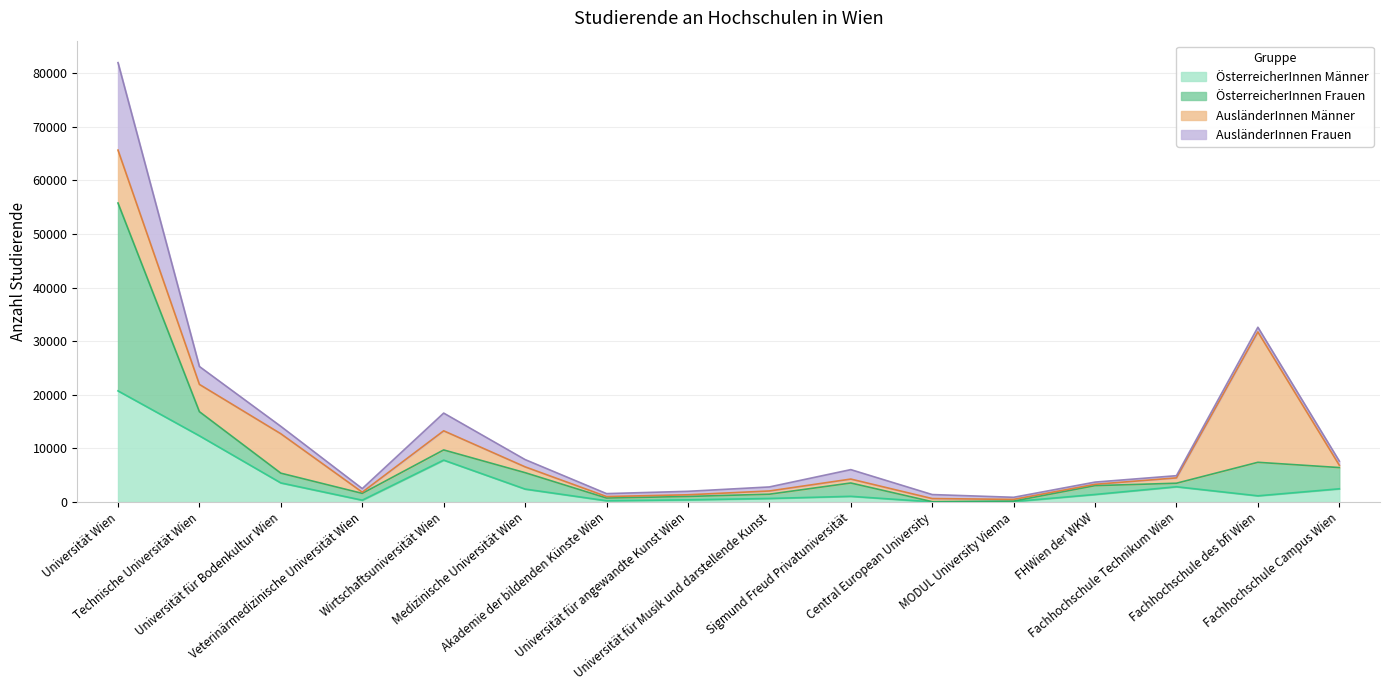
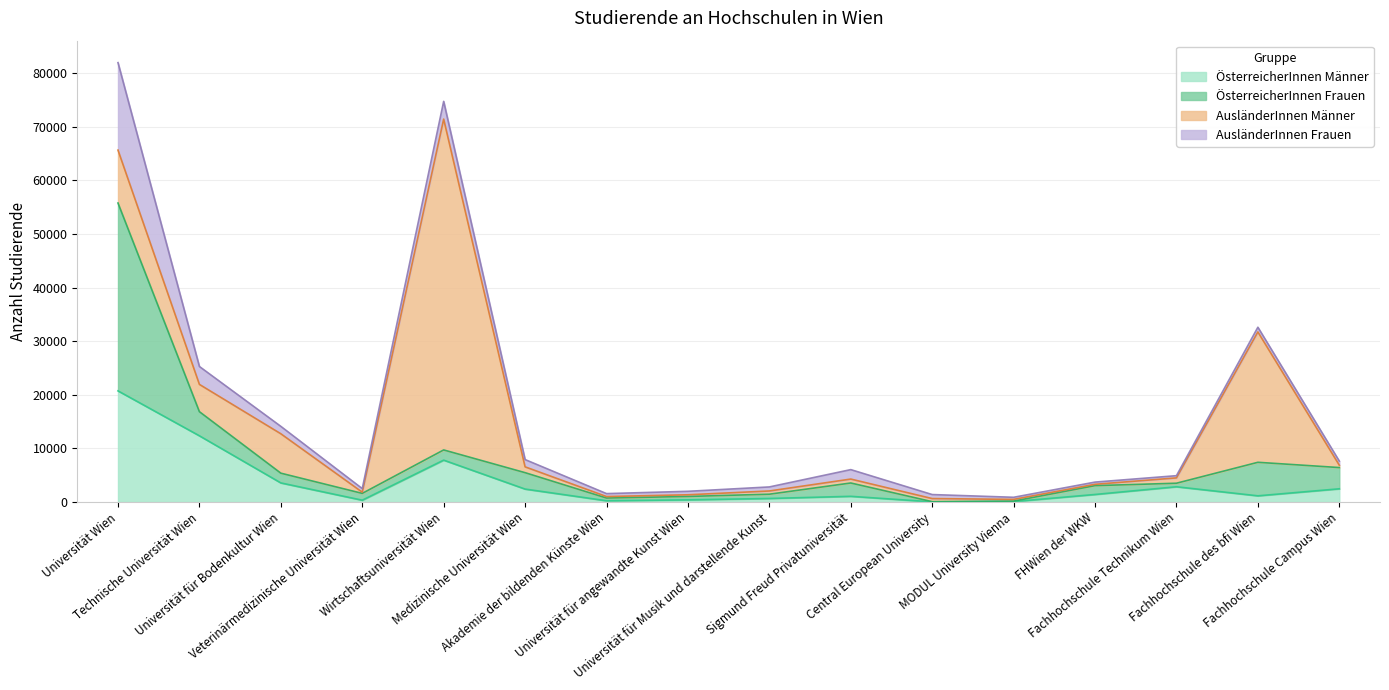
  {
    "ÖsterreicherInnen Frauen": {
      "Universität Wien": 35000,
      "Technische Universität Wien": 4000,
      "Universität für Bodenkultur Wien": 2000,
      "Wirtschaftsuniversität Wien": 2000,
      "Medizinische Universität Wien": 3000,
      "Universität für Musik und darstellende Kunst": 1000,
      "Sigmund Freud Privatuniversität": 2000,
      "Fachhochschule Technikum Wien": 1000,
      "Fachhochschule des bfi Wien": 6000
    },
    "AusländerInnen Männer": {
      "Universität Wien": 10000,
      "Technische Universität Wien": 5000,
      "Universität für Bodenkultur Wien": 7000,
-     "Wirtschaftsuniversität Wien": 4000,
+     "Wirtschaftsuniversität Wien": 62000,
      "Medizinische Universität Wien": 1000,
      "Universität für Musik und darstellende Kunst": 1000,
      "Sigmund Freud Privatuniversität": 1000,
      "Central European University": 1000,
      "Fachhochschule des bfi Wien": 24000
    }
  }
